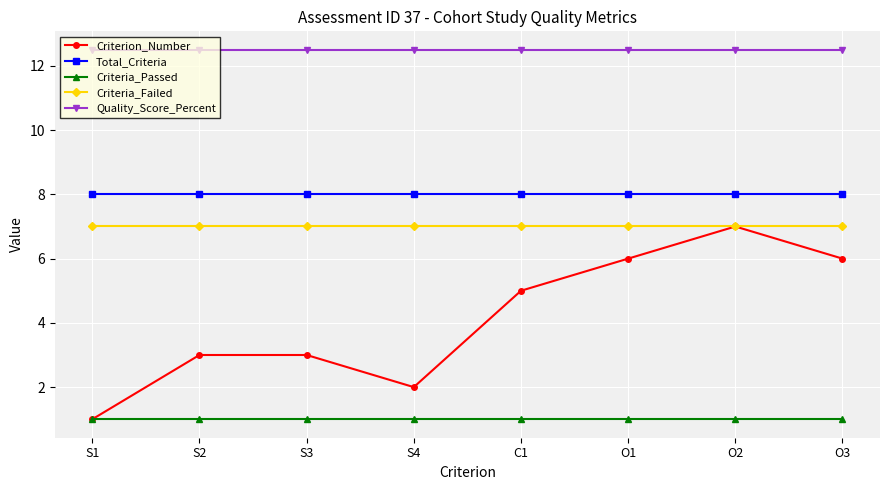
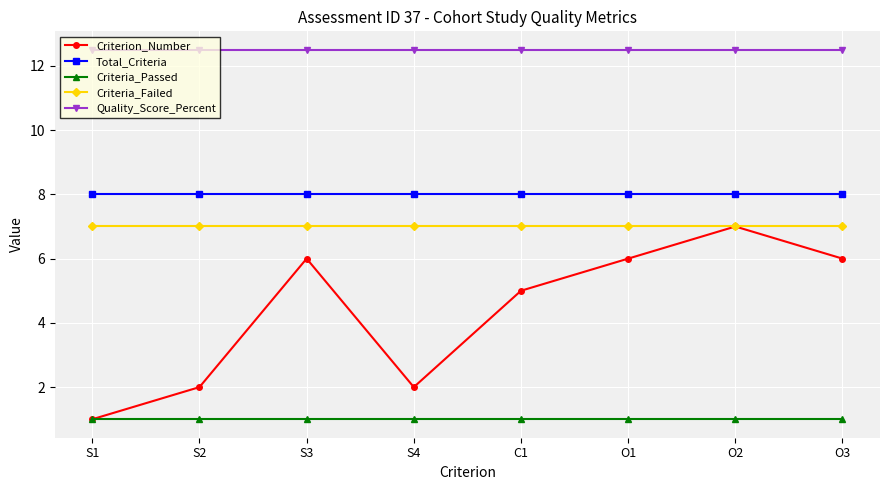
  {
    "Criterion_Number": {
-     "S2": 3,
-     "S3": 3,
+     "S2": 2,
+     "S3": 6,
      "S4": 2,
      "C1": 5,
      "O1": 6,
      "O3": 6
    },
    "Total_Criteria": {
      "S1": 8,
      "S2": 8,
      "S3": 8,
      "S4": 8,
      "C1": 8,
      "O1": 8,
      "O2": 8,
      "O3": 8
    },
    "Criteria_Passed": {
      "S2": 1,
      "S3": 1,
      "S4": 1,
      "C1": 1,
      "O1": 1,
      "O2": 1,
      "O3": 1
    },
    "Criteria_Failed": {
      "S1": 7,
      "S2": 7,
      "S3": 7,
      "S4": 7,
      "C1": 7,
      "O1": 7,
      "O3": 7
    },
    "Quality_Score_Percent": {
      "S3": 12.5,
      "S4": 12.5,
      "C1": 12.5,
      "O1": 12.5,
      "O2": 12.5,
      "O3": 12.5
    }
  }
